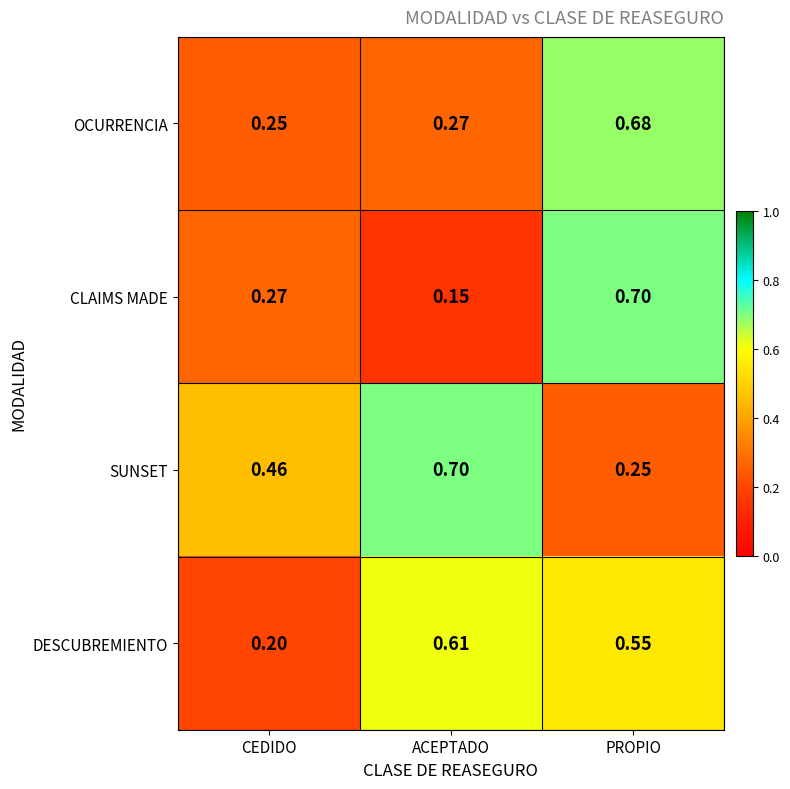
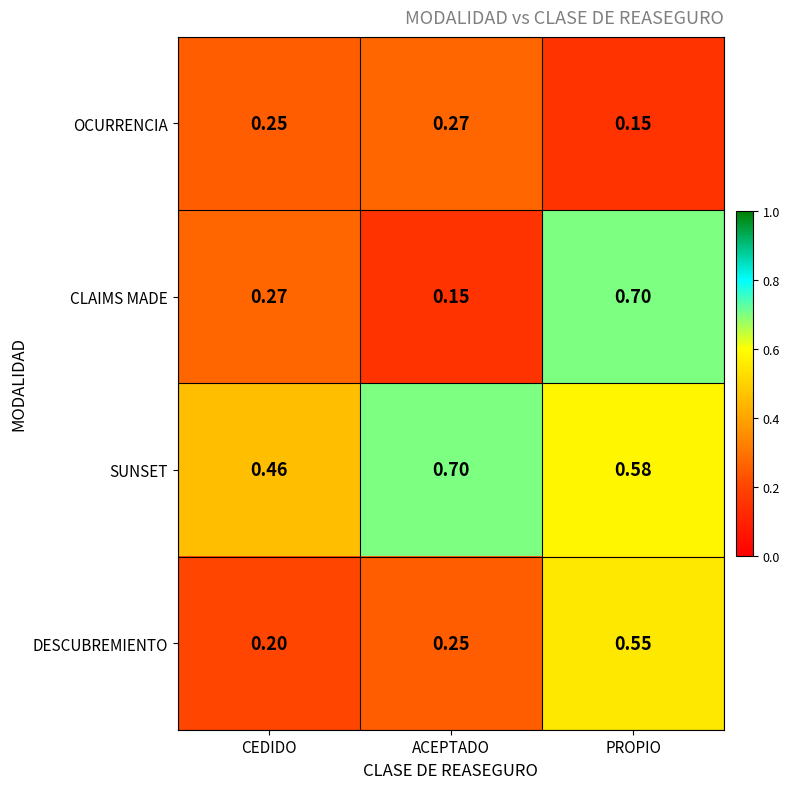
  {
    "OCURRENCIA": {
      "CEDIDO": 0.25,
      "ACEPTADO": 0.27,
-     "PROPIO": 0.68
+     "PROPIO": 0.15
    },
    "CLAIMS MADE": {
      "CEDIDO": 0.27,
      "ACEPTADO": 0.15,
      "PROPIO": 0.70
    },
    "SUNSET": {
      "CEDIDO": 0.46,
      "ACEPTADO": 0.70,
-     "PROPIO": 0.25
+     "PROPIO": 0.58
    },
    "DESCUBREMIENTO": {
      "CEDIDO": 0.20,
-     "ACEPTADO": 0.61,
+     "ACEPTADO": 0.25,
      "PROPIO": 0.55
    }
  }
